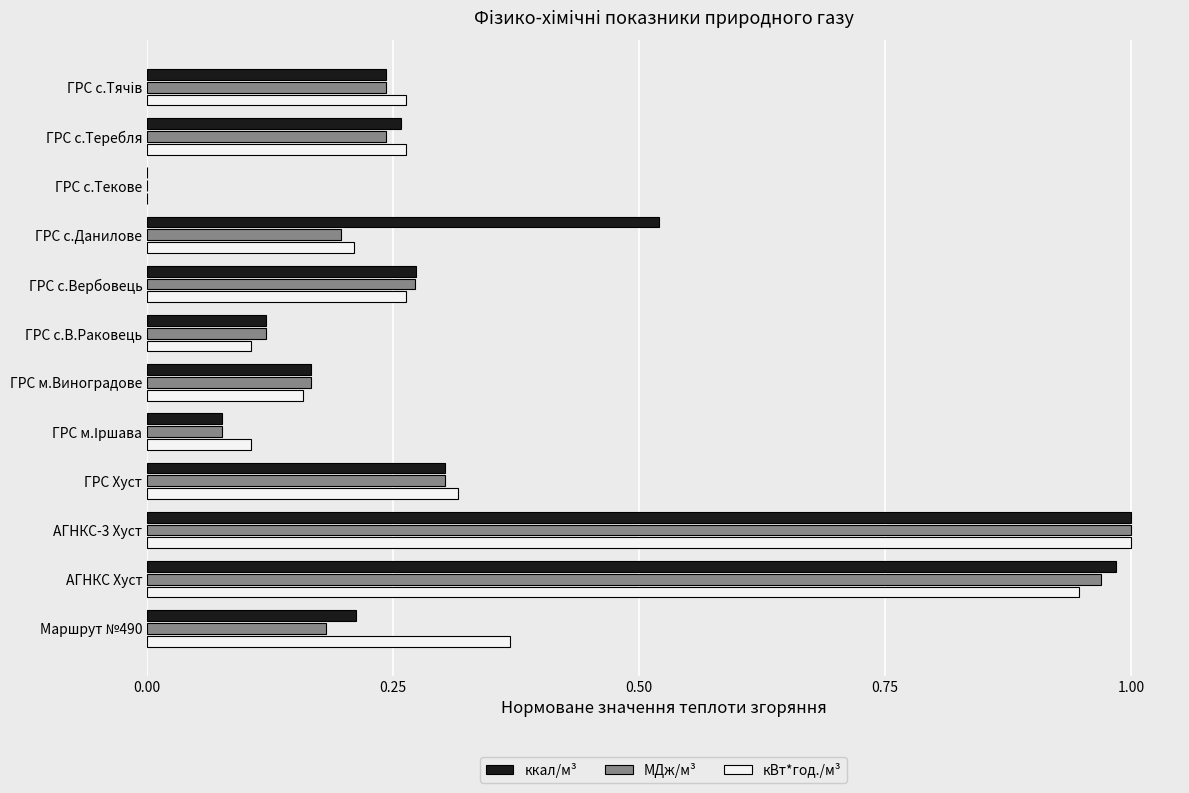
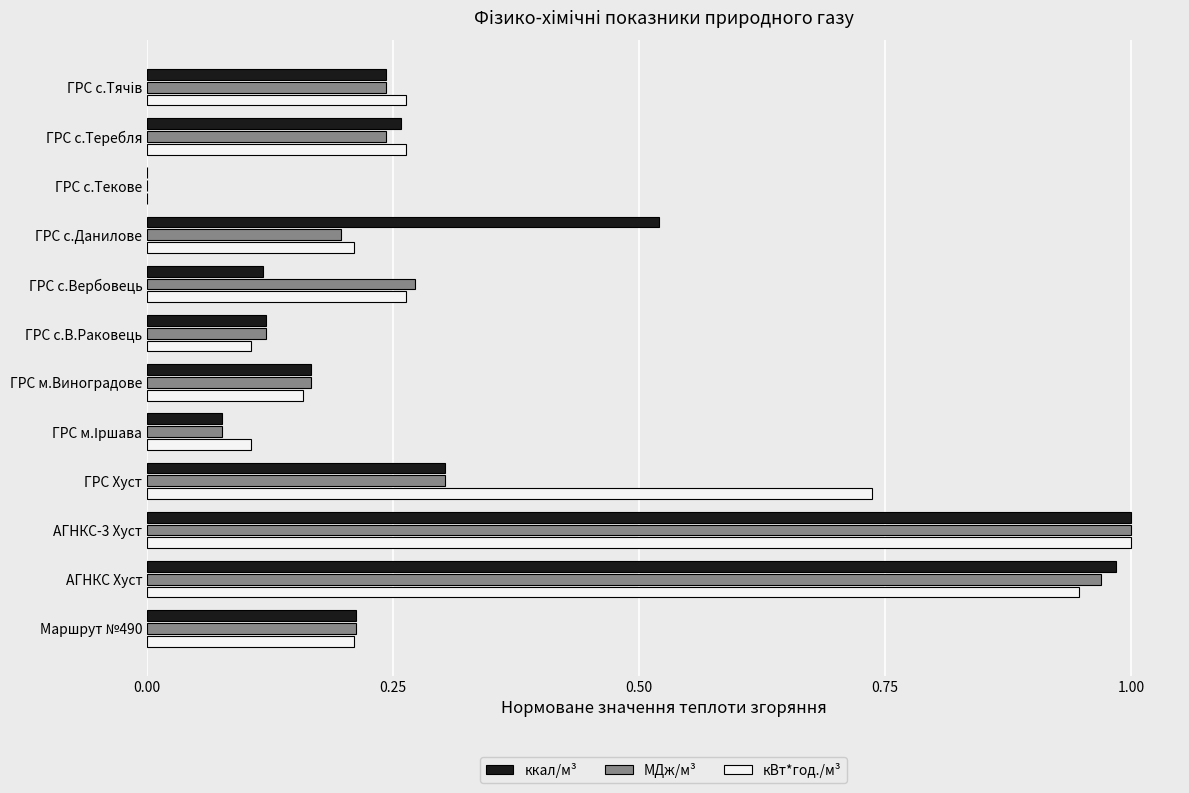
  {
    "ккал/м³": {
      "ГРС с.Тячів": 0.24,
      "ГРС с.Теребля": 0.26,
      "ГРС с.Текове": 0.00,
      "ГРС с.Данилове": 0.52,
-     "ГРС с.Вербовець": 0.27,
+     "ГРС с.Вербовець": 0.12,
      "ГРС с.В.Раковець": 0.12,
      "ГРС м.Виноградове": 0.17,
      "ГРС м.Іршава": 0.08,
      "ГРС Хуст": 0.30,
      "АГНКС-3 Хуст": 1.00,
      "АГНКС Хуст": 0.98,
      "Маршрут №490": 0.21
    },
    "МДж/м³": {
      "ГРС с.Тячів": 0.24,
      "ГРС с.Теребля": 0.24,
      "ГРС с.Текове": 0.00,
      "ГРС с.Данилове": 0.20,
      "ГРС с.Вербовець": 0.27,
      "ГРС с.В.Раковець": 0.12,
      "ГРС м.Виноградове": 0.17,
      "ГРС м.Іршава": 0.08,
      "ГРС Хуст": 0.30,
      "АГНКС-3 Хуст": 1.00,
      "АГНКС Хуст": 0.97,
-     "Маршрут №490": 0.18
+     "Маршрут №490": 0.21
    },
    "кВт*год./м³": {
      "ГРС с.Тячів": 0.26,
      "ГРС с.Теребля": 0.26,
      "ГРС с.Текове": 0.00,
      "ГРС с.Данилове": 0.21,
      "ГРС с.Вербовець": 0.26,
      "ГРС с.В.Раковець": 0.11,
      "ГРС м.Виноградове": 0.16,
      "ГРС м.Іршава": 0.11,
-     "ГРС Хуст": 0.32,
+     "ГРС Хуст": 0.74,
      "АГНКС-3 Хуст": 1.00,
      "АГНКС Хуст": 0.95,
-     "Маршрут №490": 0.37
+     "Маршрут №490": 0.21
    }
  }
